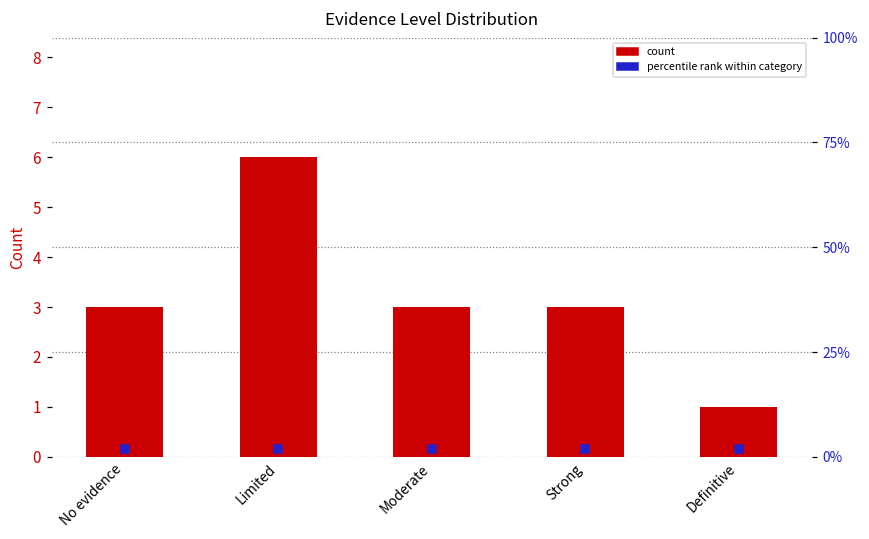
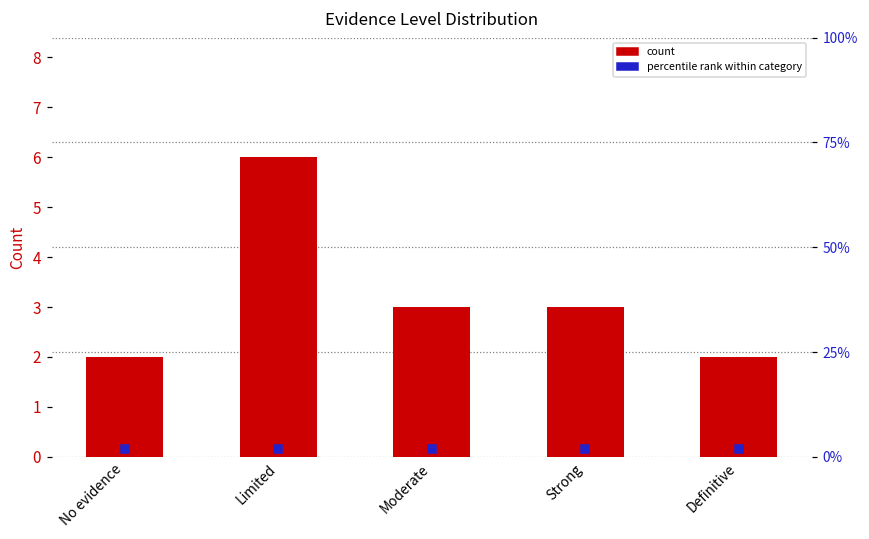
  {
    "count": {
-     "No evidence": 3,
+     "No evidence": 2,
      "Limited": 6,
      "Moderate": 3,
      "Strong": 3,
-     "Definitive": 1
+     "Definitive": 2
    }
  }
